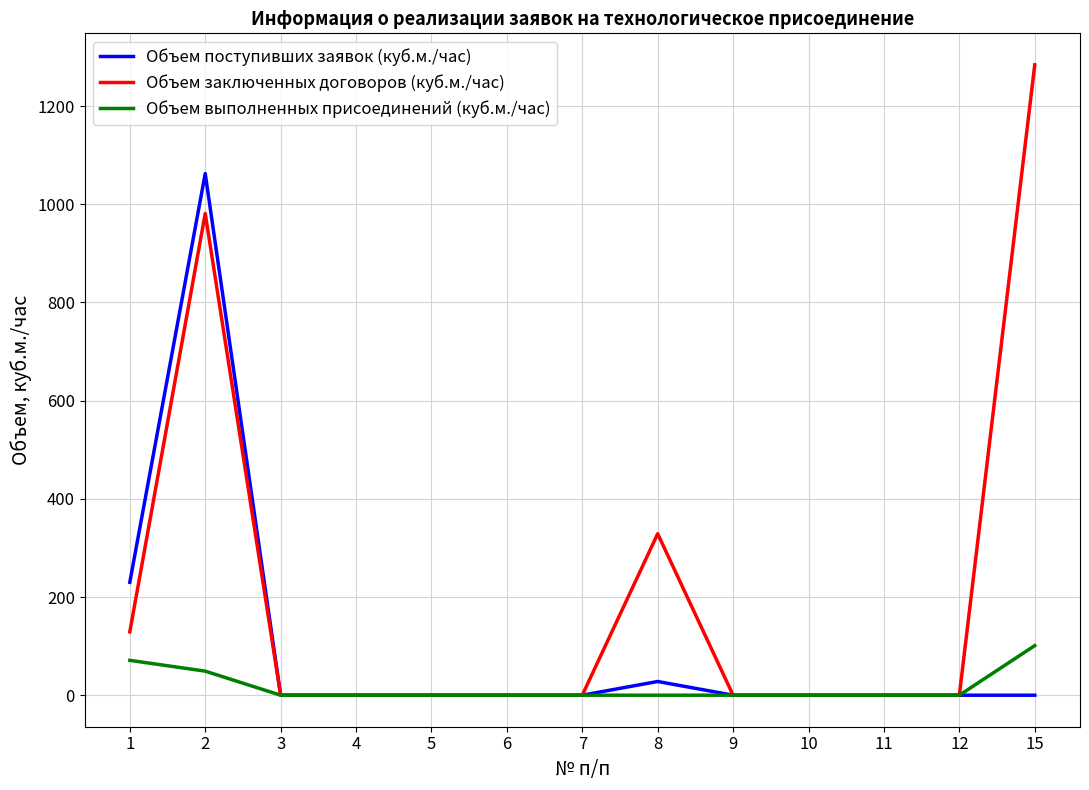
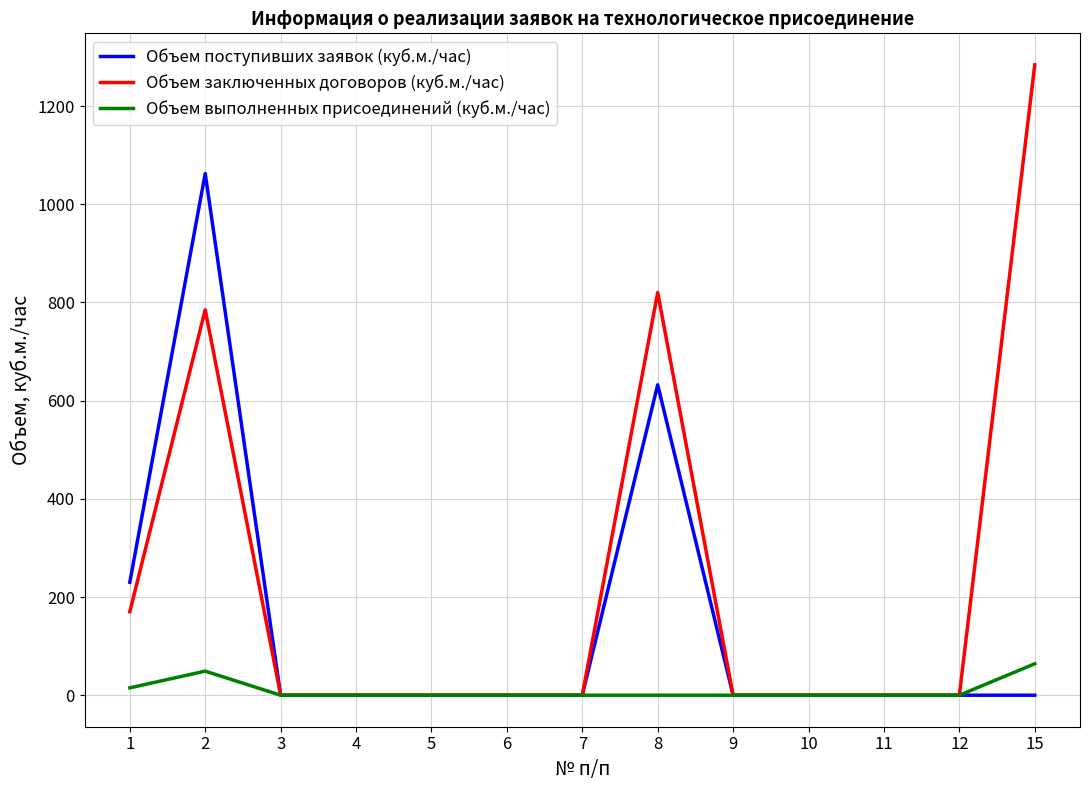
  {
    "Объем поступивших заявок (куб.м./час)": {
      "1": 230,
      "2": 1060,
-     "8": 30,
+     "8": 630,
      "15": 0
    },
    "Объем заключенных договоров (куб.м./час)": {
-     "1": 130,
-     "2": 980,
-     "8": 330,
+     "1": 170,
+     "2": 790,
+     "8": 820,
      "15": 1280
    },
    "Объем выполненных присоединений (куб.м./час)": {
-     "1": 70,
+     "1": 20,
      "2": 50,
      "8": 0,
-     "15": 100
+     "15": 60
    }
  }
